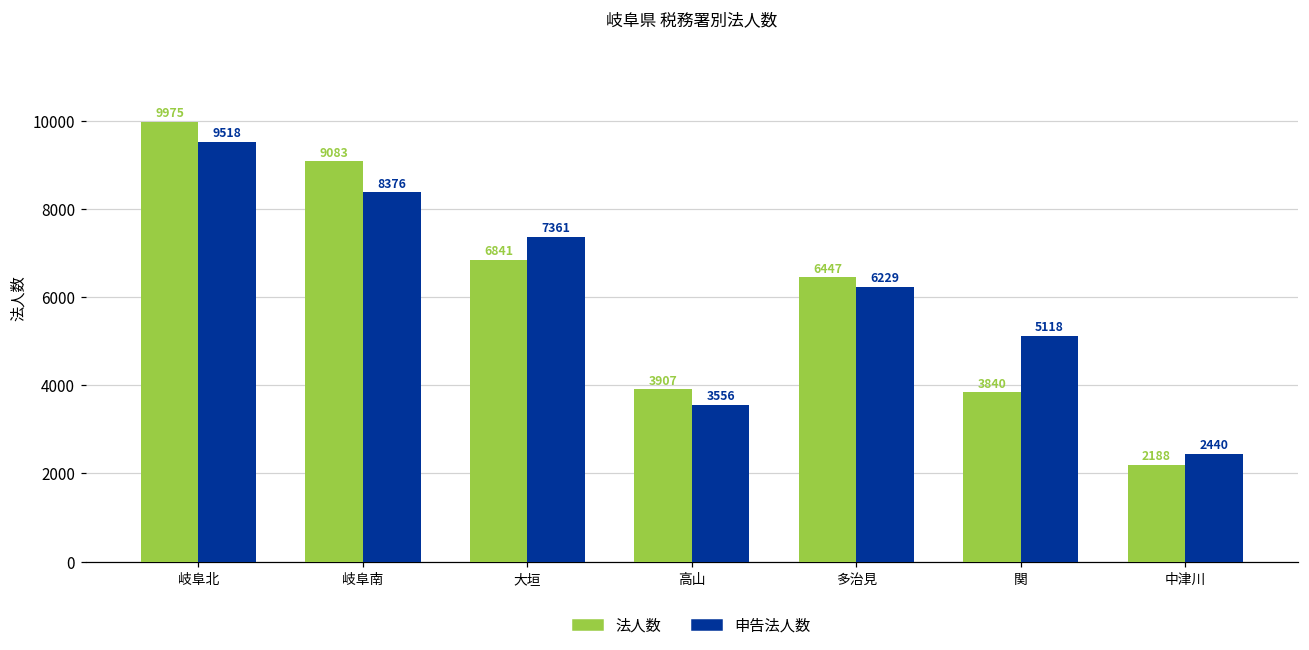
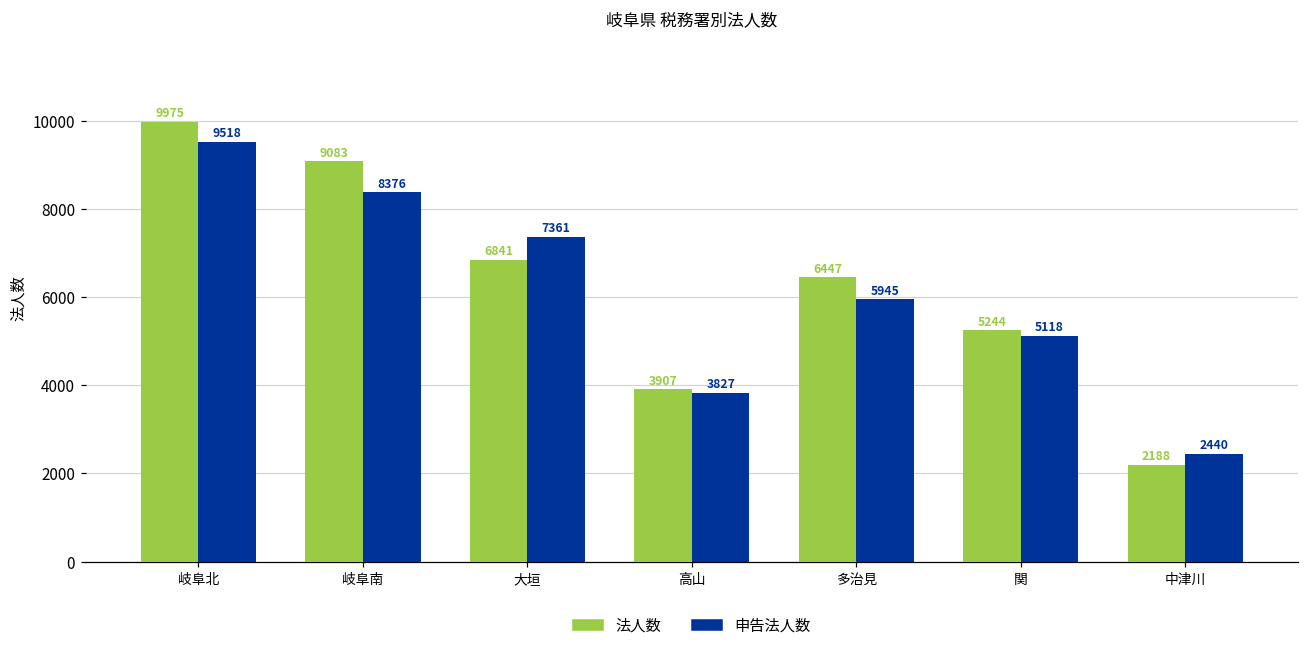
  {
    "法人数": {
      "岐阜北": 9975,
      "岐阜南": 9083,
      "大垣": 6841,
      "高山": 3907,
      "多治見": 6447,
-     "関": 3840,
+     "関": 5244,
      "中津川": 2188
    },
    "申告法人数": {
      "岐阜北": 9518,
      "岐阜南": 8376,
      "大垣": 7361,
-     "高山": 3556,
-     "多治見": 6229,
+     "高山": 3827,
+     "多治見": 5945,
      "関": 5118,
      "中津川": 2440
    }
  }
